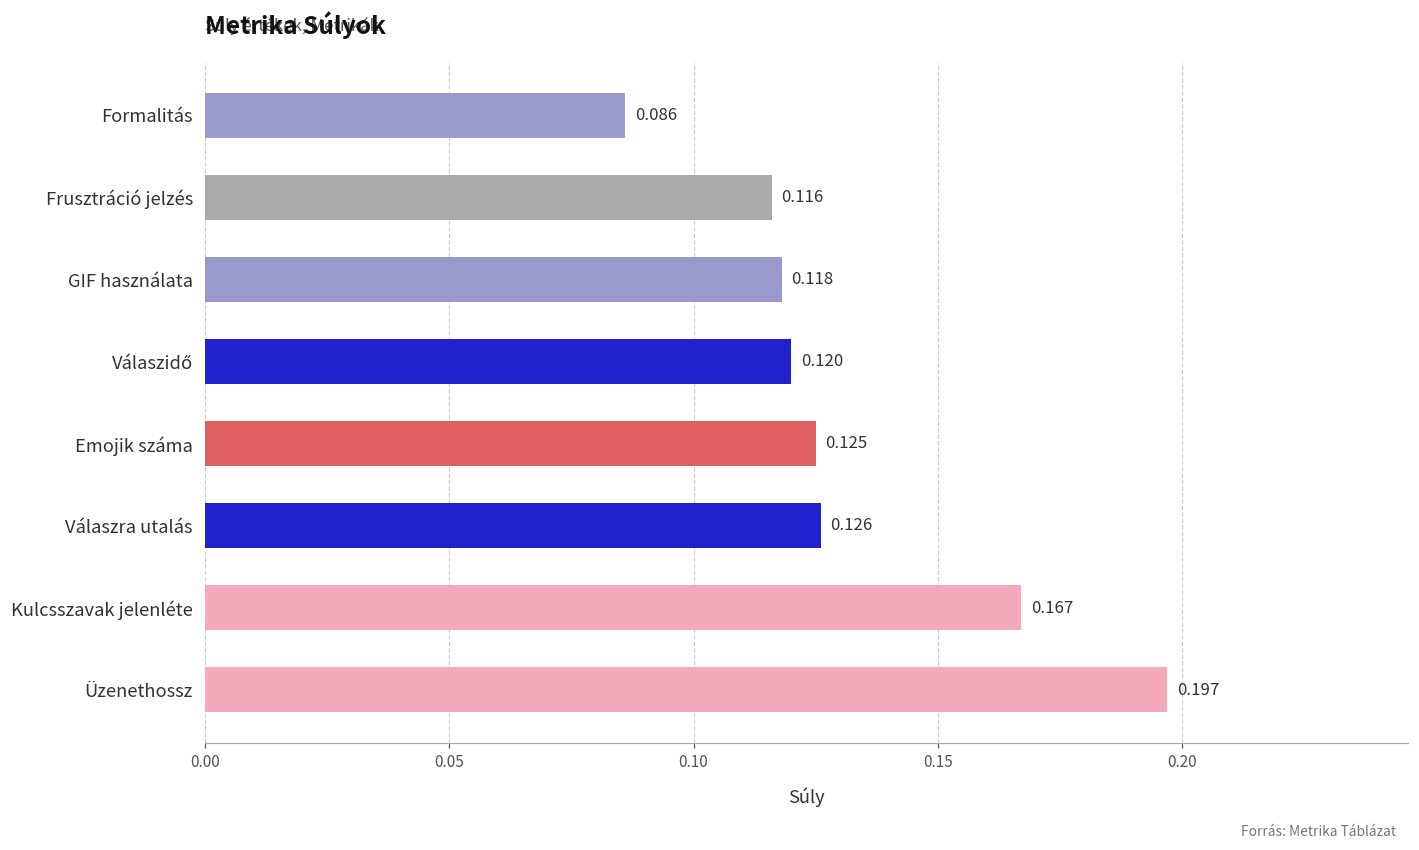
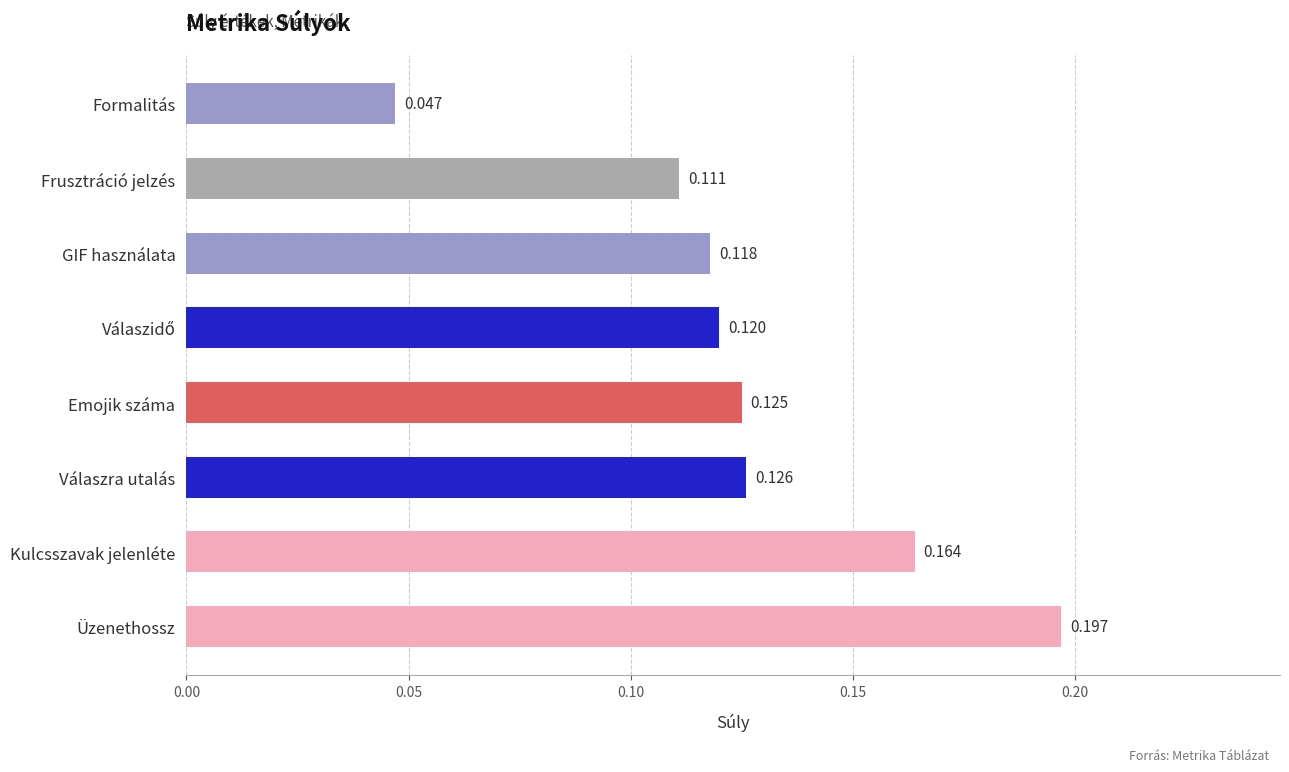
  {
-   "Formalitás": 0.086,
-   "Frusztráció jelzés": 0.116,
+   "Formalitás": 0.047,
+   "Frusztráció jelzés": 0.111,
    "GIF használata": 0.118,
    "Válaszidő": 0.120,
    "Emojik száma": 0.125,
    "Válaszra utalás": 0.126,
-   "Kulcsszavak jelenléte": 0.167,
+   "Kulcsszavak jelenléte": 0.164,
    "Üzenethossz": 0.197
  }
